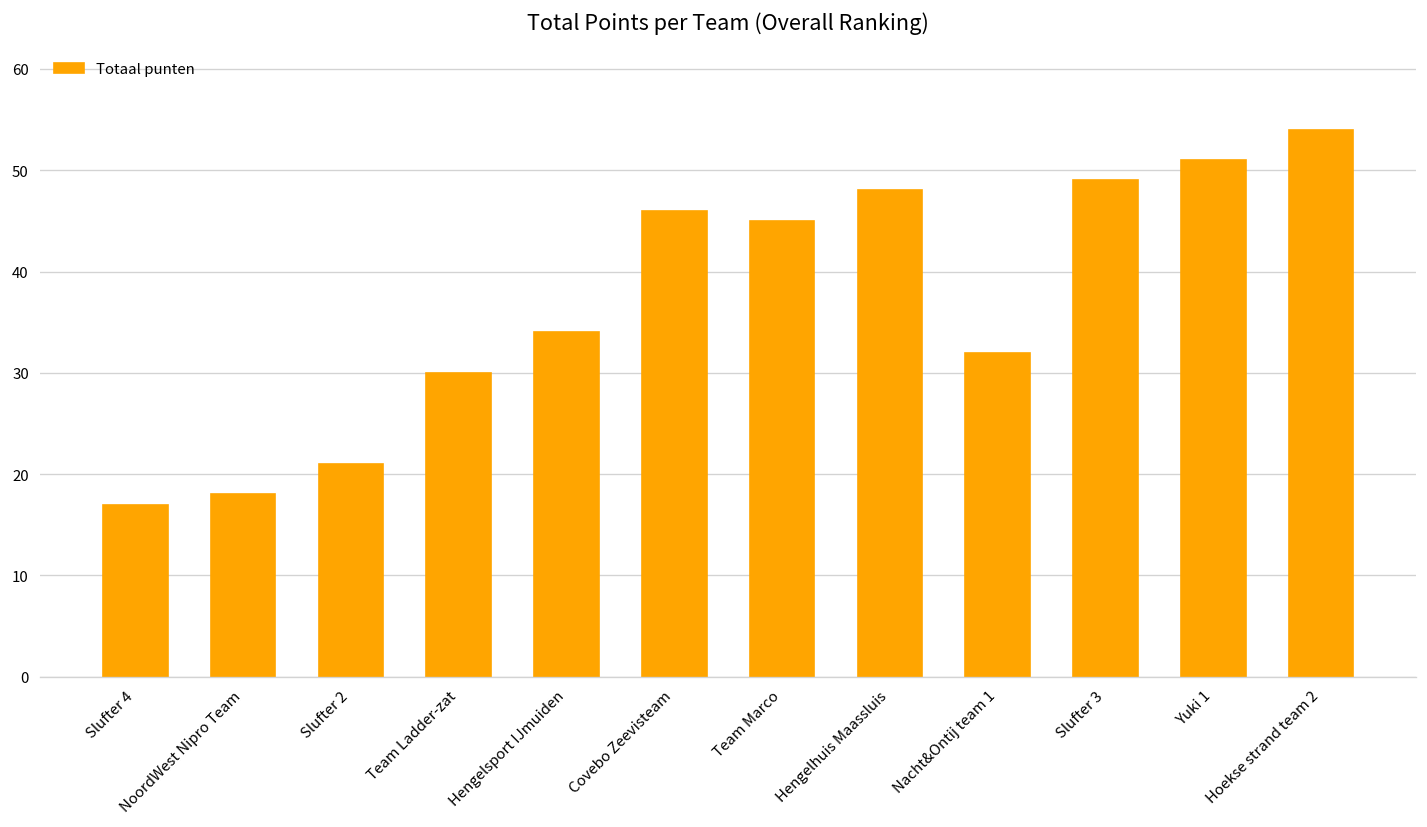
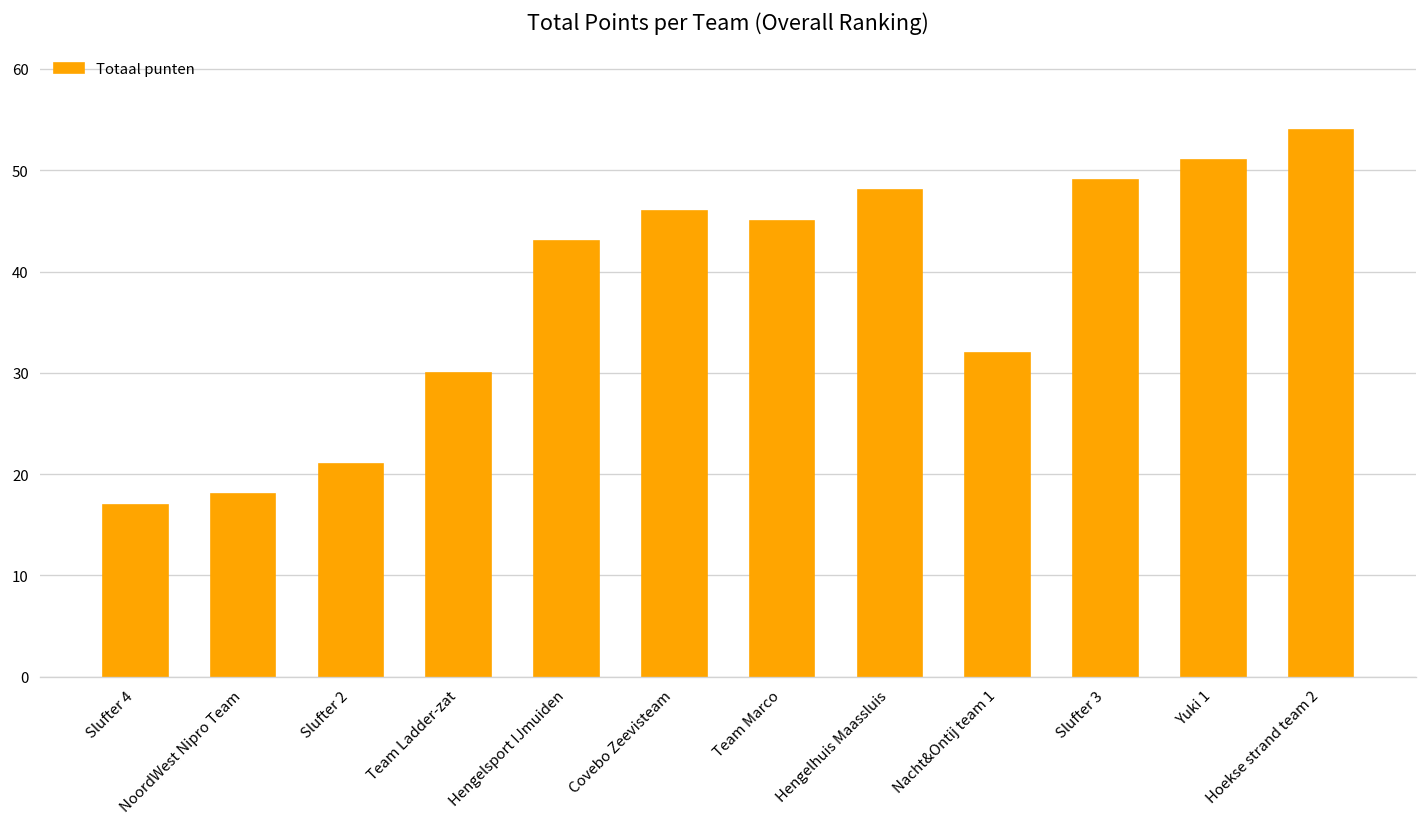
  {
    "Slufter 4": 17,
    "NoordWest Nipro Team": 18,
    "Slufter 2": 21,
    "Team Ladder-zat": 30,
-   "Hengelsport IJmuiden": 34,
+   "Hengelsport IJmuiden": 43,
    "Covebo Zeevisteam": 46,
    "Team Marco": 45,
    "Hengelhuis Maassluis": 48,
    "Nacht&Ontij team 1": 32,
    "Slufter 3": 49,
    "Yuki 1": 51,
    "Hoekse strand team 2": 54
  }
